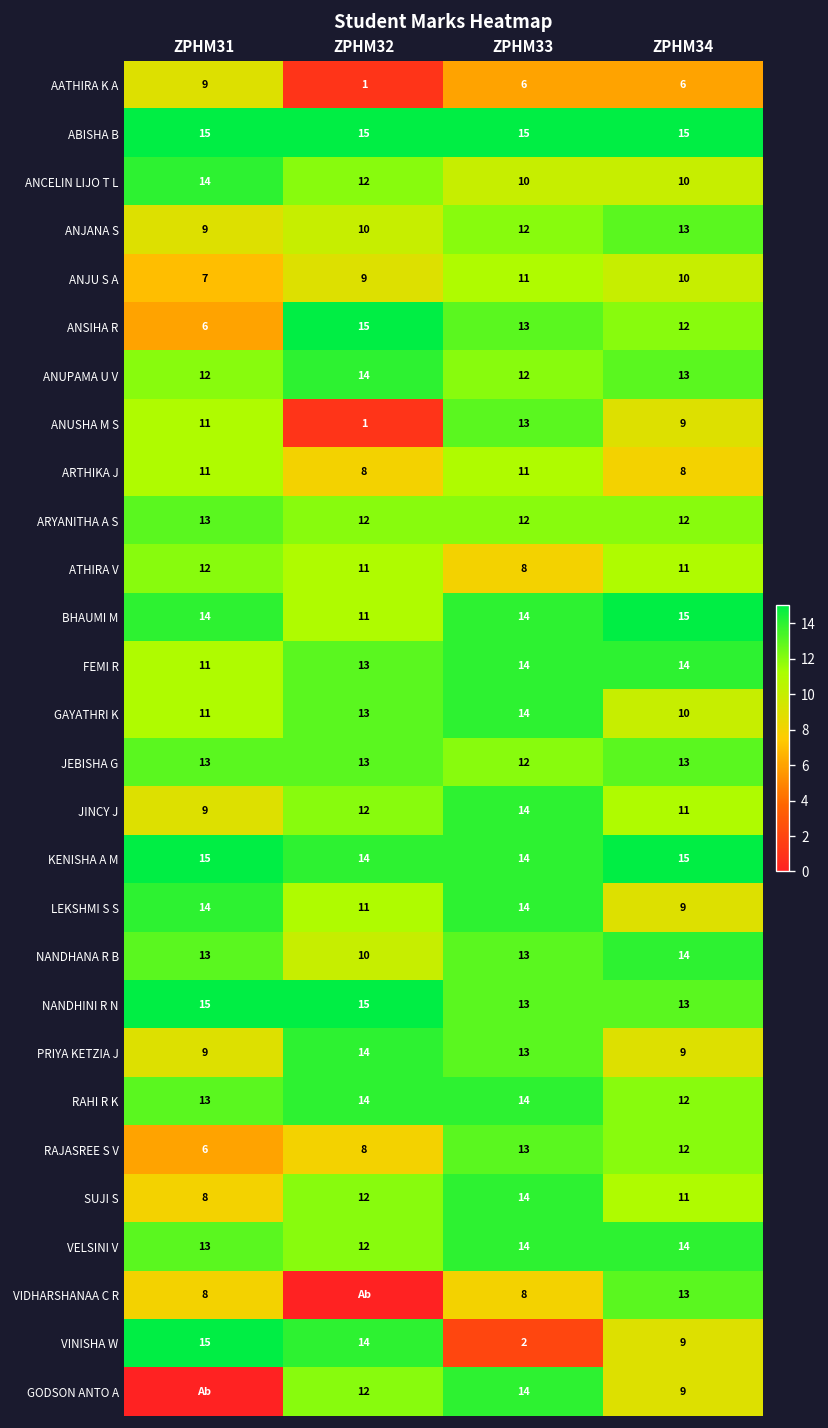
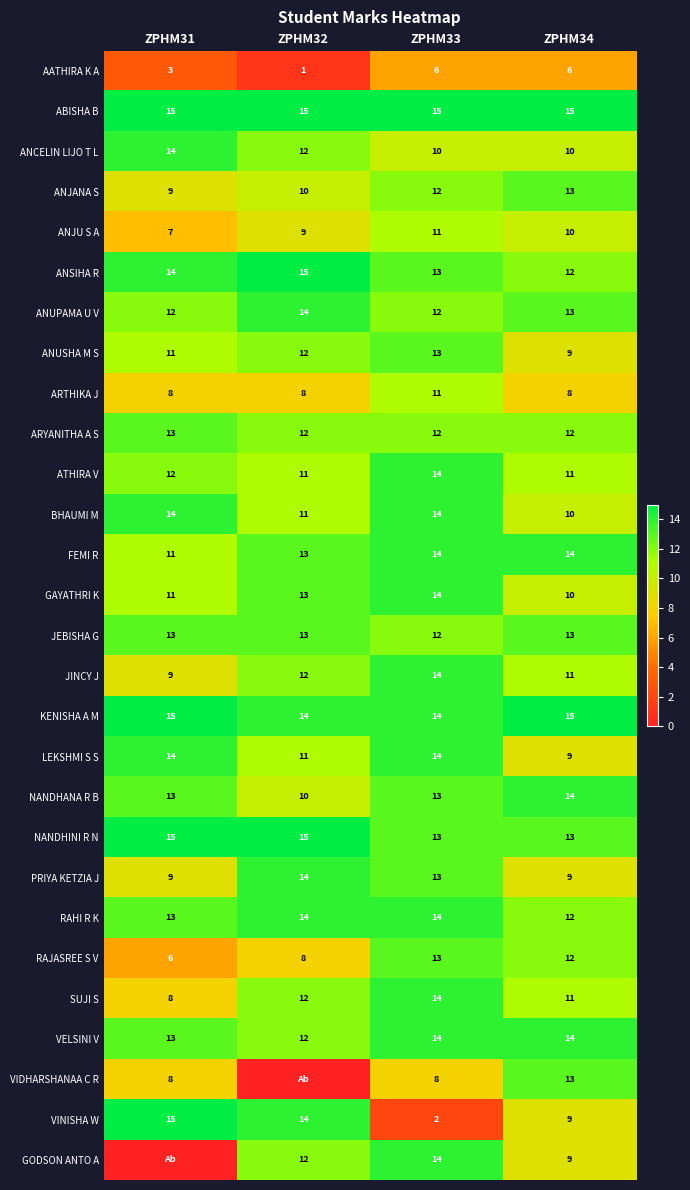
  {
    "AATHIRA K A": {
-     "ZPHM31": 9,
+     "ZPHM31": 3,
      "ZPHM32": 1,
      "ZPHM33": 6,
      "ZPHM34": 6
    },
    "ABISHA B": {
      "ZPHM31": 15,
      "ZPHM32": 15,
      "ZPHM33": 15,
      "ZPHM34": 15
    },
    "ANCELIN LIJO T L": {
      "ZPHM31": 14,
      "ZPHM32": 12,
      "ZPHM33": 10,
      "ZPHM34": 10
    },
    "ANJANA S": {
      "ZPHM31": 9,
      "ZPHM32": 10,
      "ZPHM33": 12,
      "ZPHM34": 13
    },
    "ANJU S A": {
      "ZPHM31": 7,
      "ZPHM32": 9,
      "ZPHM33": 11,
      "ZPHM34": 10
    },
    "ANSIHA R": {
-     "ZPHM31": 6,
+     "ZPHM31": 14,
      "ZPHM32": 15,
      "ZPHM33": 13,
      "ZPHM34": 12
    },
    "ANUPAMA U V": {
      "ZPHM31": 12,
      "ZPHM32": 14,
      "ZPHM33": 12,
      "ZPHM34": 13
    },
    "ANUSHA M S": {
      "ZPHM31": 11,
-     "ZPHM32": 1,
+     "ZPHM32": 12,
      "ZPHM33": 13,
      "ZPHM34": 9
    },
    "ARTHIKA J": {
-     "ZPHM31": 11,
+     "ZPHM31": 8,
      "ZPHM32": 8,
      "ZPHM33": 11,
      "ZPHM34": 8
    },
    "ARYANITHA A S": {
      "ZPHM31": 13,
      "ZPHM32": 12,
      "ZPHM33": 12,
      "ZPHM34": 12
    },
    "ATHIRA V": {
      "ZPHM31": 12,
      "ZPHM32": 11,
-     "ZPHM33": 8,
+     "ZPHM33": 14,
      "ZPHM34": 11
    },
    "BHAUMI M": {
      "ZPHM31": 14,
      "ZPHM32": 11,
      "ZPHM33": 14,
-     "ZPHM34": 15
+     "ZPHM34": 10
    },
    "FEMI R": {
      "ZPHM31": 11,
      "ZPHM32": 13,
      "ZPHM33": 14,
      "ZPHM34": 14
    },
    "GAYATHRI K": {
      "ZPHM31": 11,
      "ZPHM32": 13,
      "ZPHM33": 14,
      "ZPHM34": 10
    },
    "JEBISHA G": {
      "ZPHM31": 13,
      "ZPHM32": 13,
      "ZPHM33": 12,
      "ZPHM34": 13
    },
    "JINCY J": {
      "ZPHM31": 9,
      "ZPHM32": 12,
      "ZPHM33": 14,
      "ZPHM34": 11
    },
    "KENISHA A M": {
      "ZPHM31": 15,
      "ZPHM32": 14,
      "ZPHM33": 14,
      "ZPHM34": 15
    },
    "LEKSHMI S S": {
      "ZPHM31": 14,
      "ZPHM32": 11,
      "ZPHM33": 14,
      "ZPHM34": 9
    },
    "NANDHANA R B": {
      "ZPHM31": 13,
      "ZPHM32": 10,
      "ZPHM33": 13,
      "ZPHM34": 14
    },
    "NANDHINI R N": {
      "ZPHM31": 15,
      "ZPHM32": 15,
      "ZPHM33": 13,
      "ZPHM34": 13
    },
    "PRIYA KETZIA J": {
      "ZPHM31": 9,
      "ZPHM32": 14,
      "ZPHM33": 13,
      "ZPHM34": 9
    },
    "RAHI R K": {
      "ZPHM31": 13,
      "ZPHM32": 14,
      "ZPHM33": 14,
      "ZPHM34": 12
    },
    "RAJASREE S V": {
      "ZPHM31": 6,
      "ZPHM32": 8,
      "ZPHM33": 13,
      "ZPHM34": 12
    },
    "SUJI S": {
      "ZPHM31": 8,
      "ZPHM32": 12,
      "ZPHM33": 14,
      "ZPHM34": 11
    },
    "VELSINI V": {
      "ZPHM31": 13,
      "ZPHM32": 12,
      "ZPHM33": 14,
      "ZPHM34": 14
    },
    "VIDHARSHANAA C R": {
      "ZPHM31": 8,
      "ZPHM33": 8,
      "ZPHM34": 13
    },
    "VINISHA W": {
      "ZPHM31": 15,
      "ZPHM32": 14,
      "ZPHM33": 2,
      "ZPHM34": 9
    },
    "GODSON ANTO A": {
      "ZPHM32": 12,
      "ZPHM33": 14,
      "ZPHM34": 9
    }
  }
